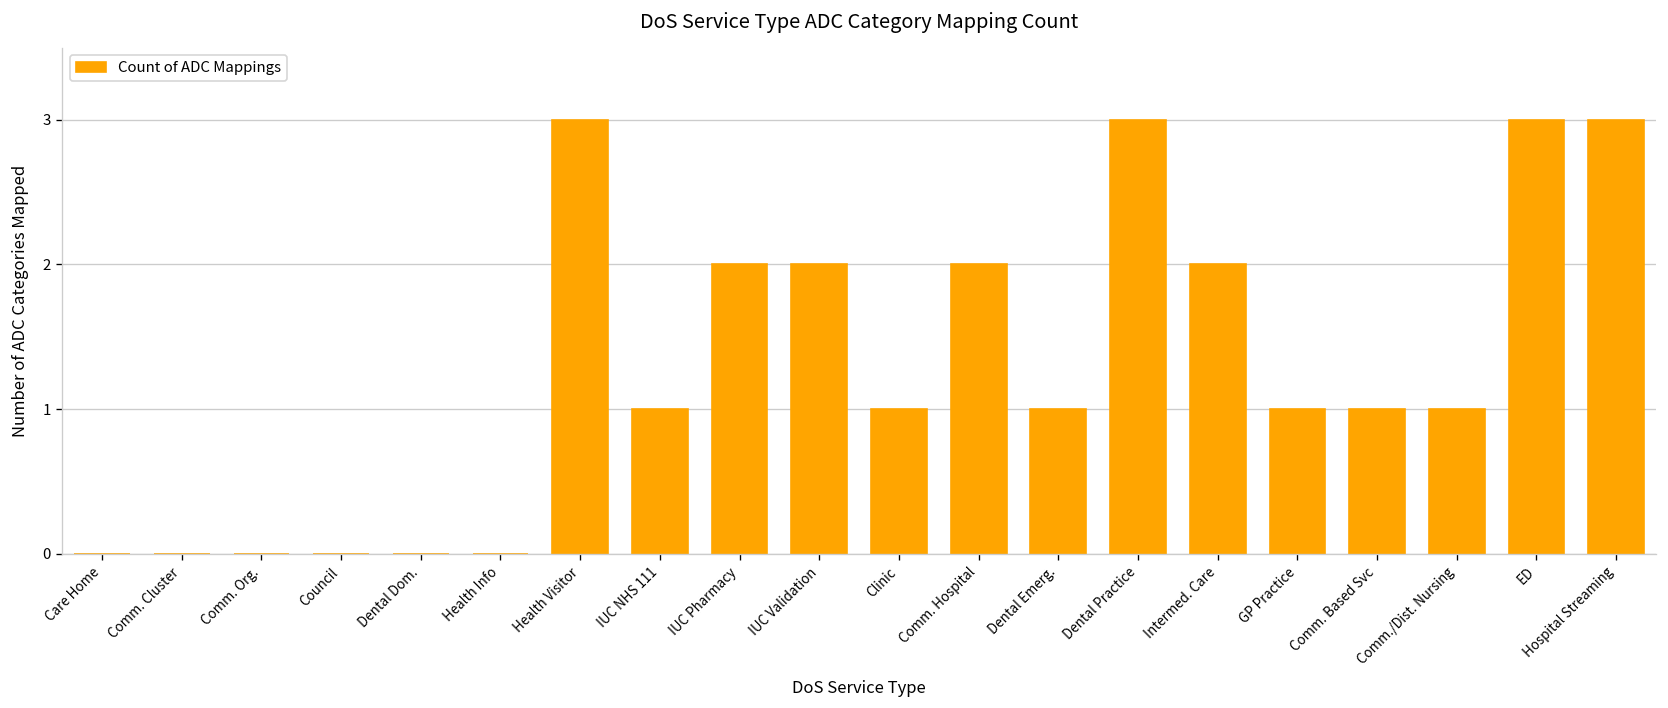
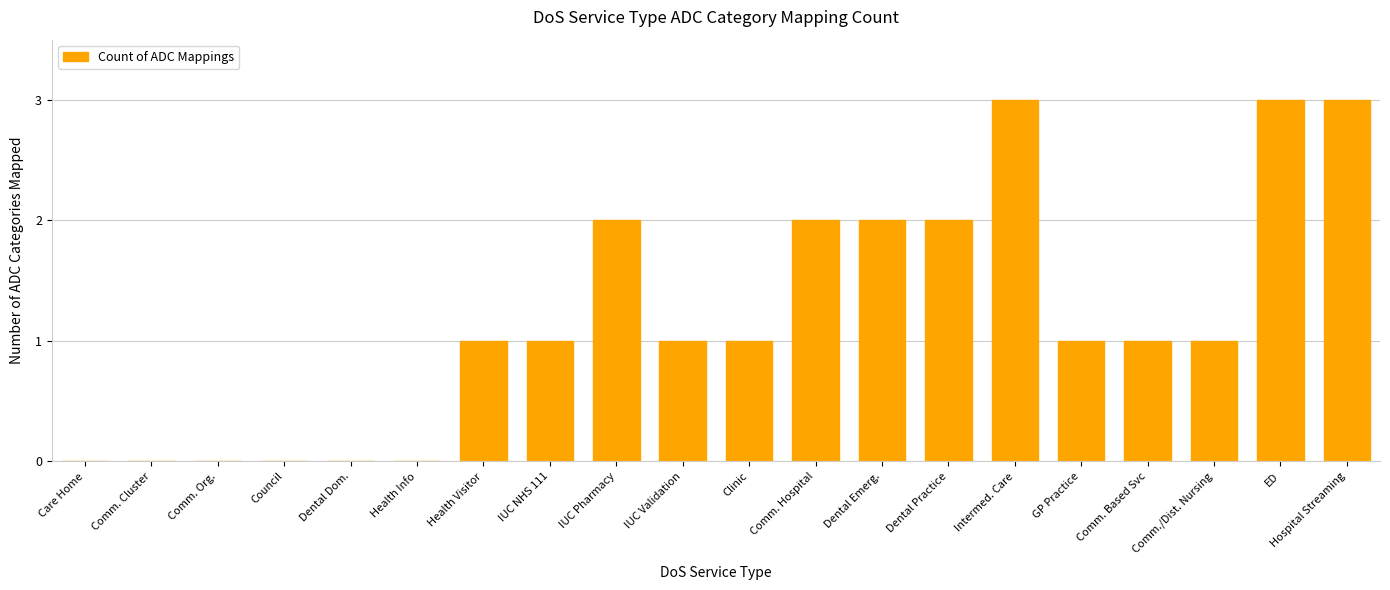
  {
    "Care Home": 0,
    "Comm. Cluster": 0,
    "Comm. Org.": 0,
    "Council": 0,
    "Dental Dom.": 0,
    "Health Info": 0,
-   "Health Visitor": 3,
+   "Health Visitor": 1,
    "IUC NHS 111": 1,
    "IUC Pharmacy": 2,
-   "IUC Validation": 2,
+   "IUC Validation": 1,
    "Clinic": 1,
    "Comm. Hospital": 2,
-   "Dental Emerg.": 1,
-   "Dental Practice": 3,
-   "Intermed. Care": 2,
+   "Dental Emerg.": 2,
+   "Dental Practice": 2,
+   "Intermed. Care": 3,
    "GP Practice": 1,
    "Comm. Based Svc": 1,
    "Comm./Dist. Nursing": 1,
    "ED": 3,
    "Hospital Streaming": 3
  }
